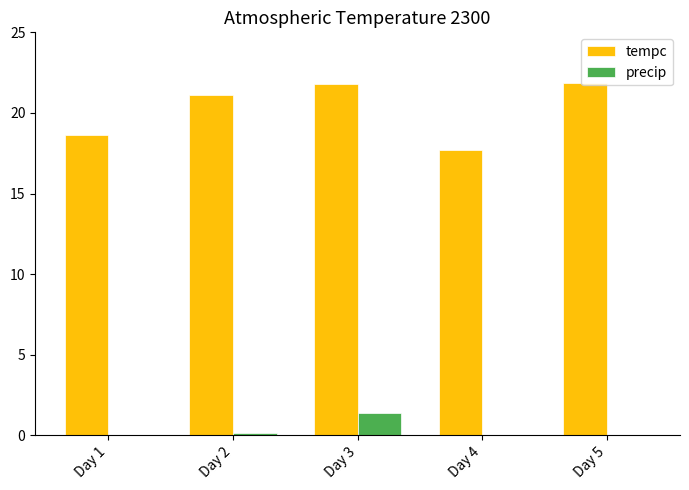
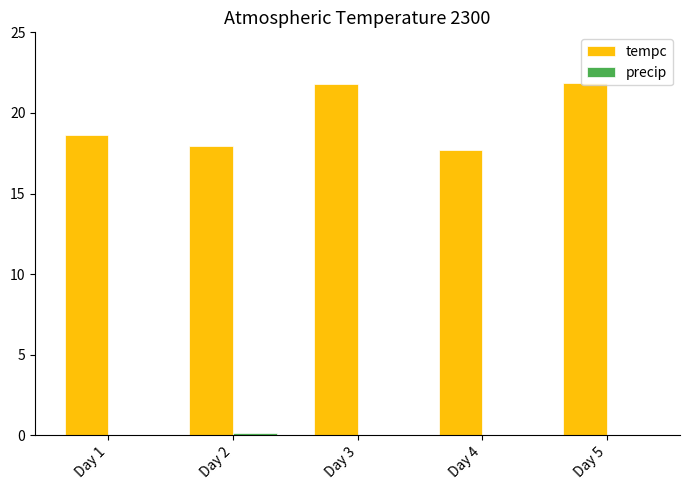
  {
    "tempc": {
      "Day 1": 18.6,
-     "Day 2": 21.1,
+     "Day 2": 17.9,
      "Day 3": 21.8,
      "Day 4": 17.7
    },
    "precip": {
      "Day 1": 0.0,
-     "Day 3": 1.4,
+     "Day 3": 0.0,
      "Day 4": 0.0,
      "Day 5": 0.0
    }
  }
